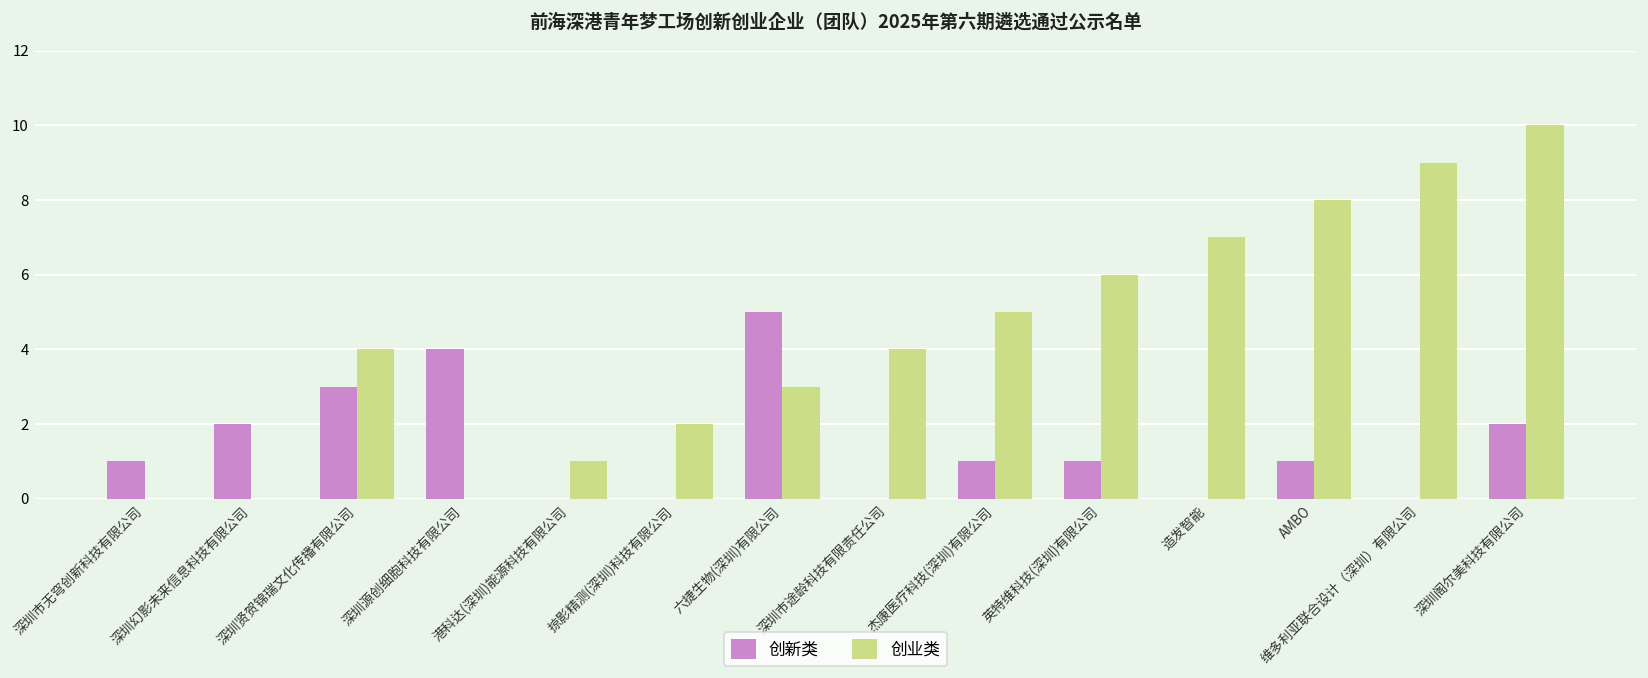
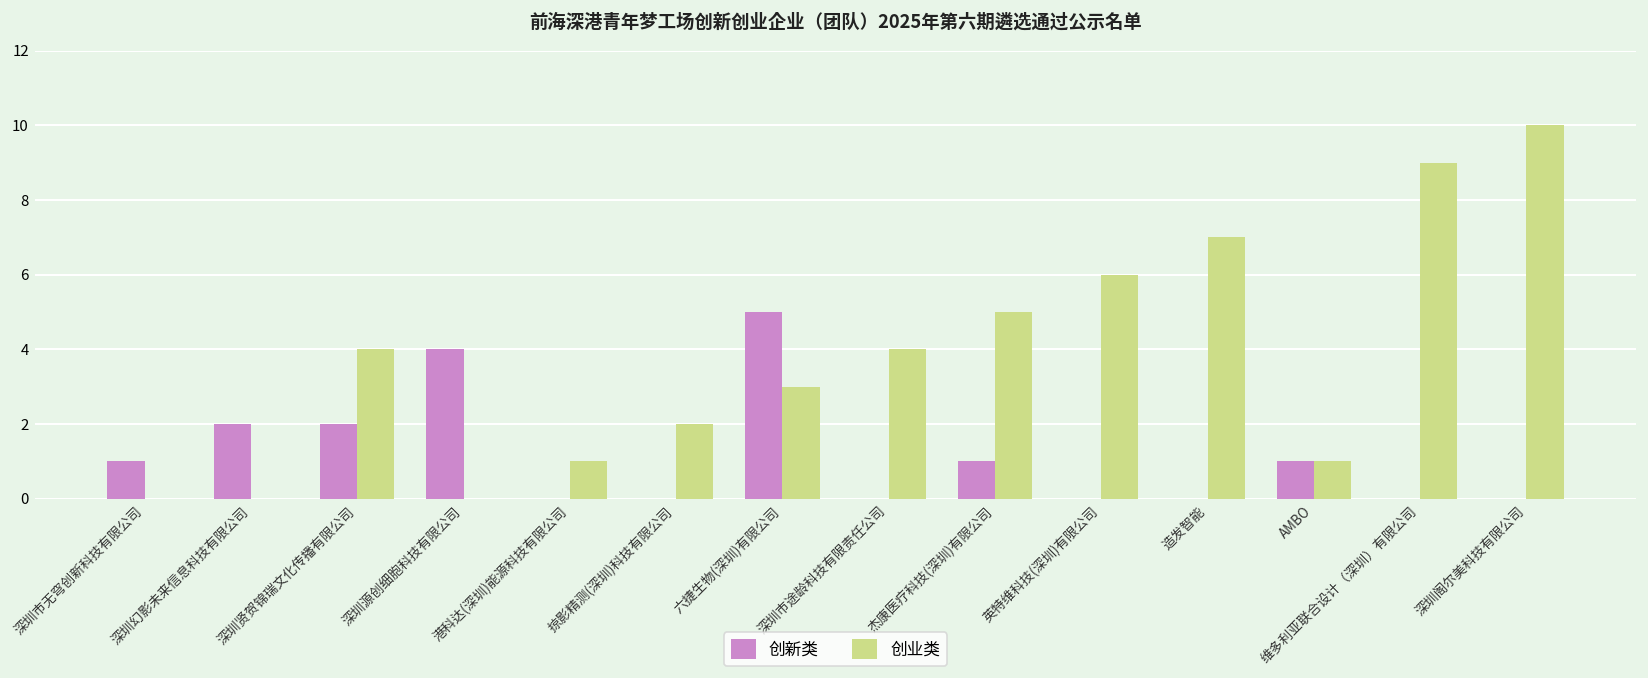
  {
    "创新类": {
      "深圳市无穹创新科技有限公司": 1,
      "深圳幻影未来信息科技有限公司": 2,
-     "深圳贤贺锦瑞文化传播有限公司": 3,
+     "深圳贤贺锦瑞文化传播有限公司": 2,
      "深圳源创细胞科技有限公司": 4,
      "港科达(深圳)能源科技有限公司": 0,
      "掠影精测(深圳)科技有限公司": 0,
      "六捷生物(深圳)有限公司": 5,
      "深圳市途龄科技有限责任公司": 0,
      "杰康医疗科技(深圳)有限公司": 1,
-     "英特维科技(深圳)有限公司": 1,
+     "英特维科技(深圳)有限公司": 0,
      "造发智能": 0,
      "AMBO": 1,
      "维多利亚联合设计（深圳）有限公司": 0,
-     "深圳阁尔美科技有限公司": 2
+     "深圳阁尔美科技有限公司": 0
    },
    "创业类": {
      "深圳市无穹创新科技有限公司": 0,
      "深圳幻影未来信息科技有限公司": 0,
      "深圳贤贺锦瑞文化传播有限公司": 4,
      "深圳源创细胞科技有限公司": 0,
      "港科达(深圳)能源科技有限公司": 1,
      "掠影精测(深圳)科技有限公司": 2,
      "六捷生物(深圳)有限公司": 3,
      "深圳市途龄科技有限责任公司": 4,
      "杰康医疗科技(深圳)有限公司": 5,
      "英特维科技(深圳)有限公司": 6,
      "造发智能": 7,
-     "AMBO": 8,
+     "AMBO": 1,
      "维多利亚联合设计（深圳）有限公司": 9,
      "深圳阁尔美科技有限公司": 10
    }
  }
